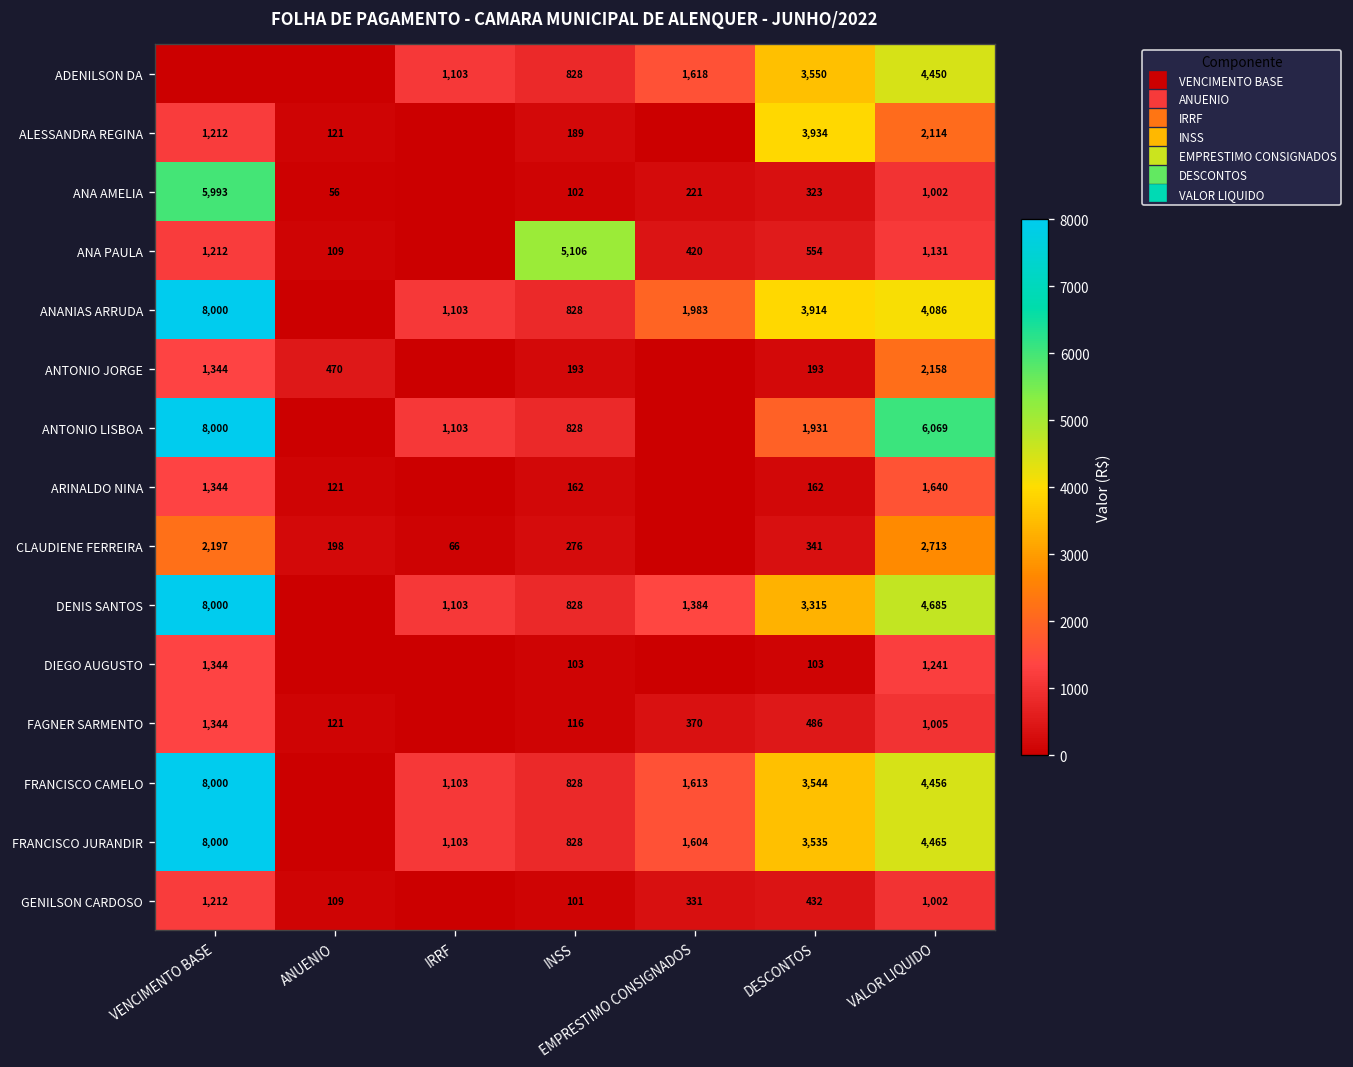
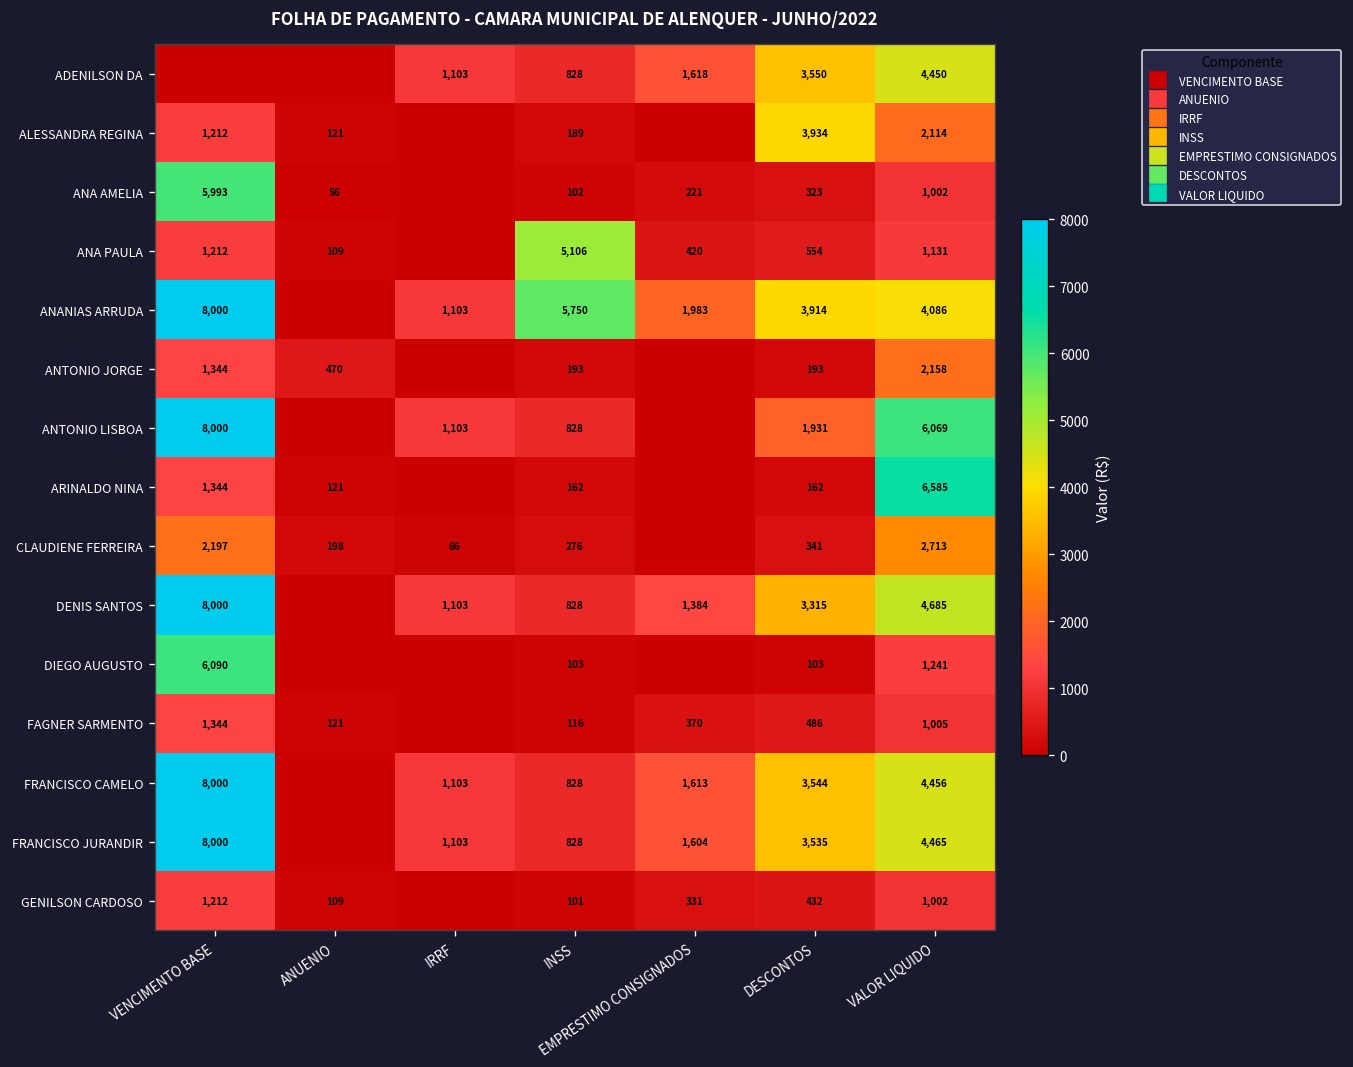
  {
    "ADENILSON DA": {
      "IRRF": "1,103",
      "INSS": "828",
      "EMPRESTIMO CONSIGNADOS": "1,618",
      "DESCONTOS": "3,550",
      "VALOR LIQUIDO": "4,450"
    },
    "ALESSANDRA REGINA": {
      "VENCIMENTO BASE": "1,212",
      "ANUENIO": "121",
      "INSS": "189",
      "DESCONTOS": "3,934",
      "VALOR LIQUIDO": "2,114"
    },
    "ANA AMELIA": {
      "VENCIMENTO BASE": "5,993",
      "ANUENIO": "56",
      "INSS": "102",
      "EMPRESTIMO CONSIGNADOS": "221",
      "DESCONTOS": "323",
      "VALOR LIQUIDO": "1,002"
    },
    "ANA PAULA": {
      "VENCIMENTO BASE": "1,212",
      "ANUENIO": "109",
      "INSS": "5,106",
      "EMPRESTIMO CONSIGNADOS": "420",
      "DESCONTOS": "554",
      "VALOR LIQUIDO": "1,131"
    },
    "ANANIAS ARRUDA": {
      "VENCIMENTO BASE": "8,000",
      "IRRF": "1,103",
-     "INSS": "828",
+     "INSS": "5,750",
      "EMPRESTIMO CONSIGNADOS": "1,983",
      "DESCONTOS": "3,914",
      "VALOR LIQUIDO": "4,086"
    },
    "ANTONIO JORGE": {
      "VENCIMENTO BASE": "1,344",
      "ANUENIO": "470",
      "INSS": "193",
      "DESCONTOS": "193",
      "VALOR LIQUIDO": "2,158"
    },
    "ANTONIO LISBOA": {
      "VENCIMENTO BASE": "8,000",
      "IRRF": "1,103",
      "INSS": "828",
      "DESCONTOS": "1,931",
      "VALOR LIQUIDO": "6,069"
    },
    "ARINALDO NINA": {
      "VENCIMENTO BASE": "1,344",
      "ANUENIO": "121",
      "INSS": "162",
      "DESCONTOS": "162",
-     "VALOR LIQUIDO": "1,640"
+     "VALOR LIQUIDO": "6,585"
    },
    "CLAUDIENE FERREIRA": {
      "VENCIMENTO BASE": "2,197",
      "ANUENIO": "198",
      "IRRF": "66",
      "INSS": "276",
      "DESCONTOS": "341",
      "VALOR LIQUIDO": "2,713"
    },
    "DENIS SANTOS": {
      "VENCIMENTO BASE": "8,000",
      "IRRF": "1,103",
      "INSS": "828",
      "EMPRESTIMO CONSIGNADOS": "1,384",
      "DESCONTOS": "3,315",
      "VALOR LIQUIDO": "4,685"
    },
    "DIEGO AUGUSTO": {
-     "VENCIMENTO BASE": "1,344",
+     "VENCIMENTO BASE": "6,090",
      "INSS": "103",
      "DESCONTOS": "103",
      "VALOR LIQUIDO": "1,241"
    },
    "FAGNER SARMENTO": {
      "VENCIMENTO BASE": "1,344",
      "ANUENIO": "121",
      "INSS": "116",
      "EMPRESTIMO CONSIGNADOS": "370",
      "DESCONTOS": "486",
      "VALOR LIQUIDO": "1,005"
    },
    "FRANCISCO CAMELO": {
      "VENCIMENTO BASE": "8,000",
      "IRRF": "1,103",
      "INSS": "828",
      "EMPRESTIMO CONSIGNADOS": "1,613",
      "DESCONTOS": "3,544",
      "VALOR LIQUIDO": "4,456"
    },
    "FRANCISCO JURANDIR": {
      "VENCIMENTO BASE": "8,000",
      "IRRF": "1,103",
      "INSS": "828",
      "EMPRESTIMO CONSIGNADOS": "1,604",
      "DESCONTOS": "3,535",
      "VALOR LIQUIDO": "4,465"
    },
    "GENILSON CARDOSO": {
      "VENCIMENTO BASE": "1,212",
      "ANUENIO": "109",
      "INSS": "101",
      "EMPRESTIMO CONSIGNADOS": "331",
      "DESCONTOS": "432",
      "VALOR LIQUIDO": "1,002"
    }
  }
